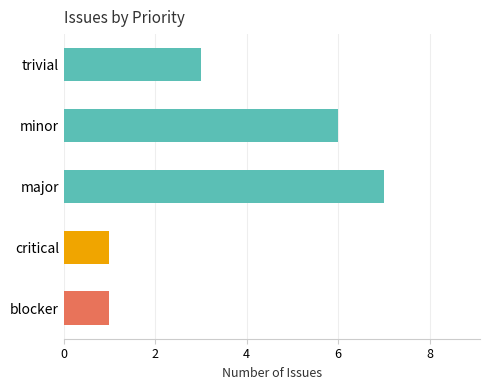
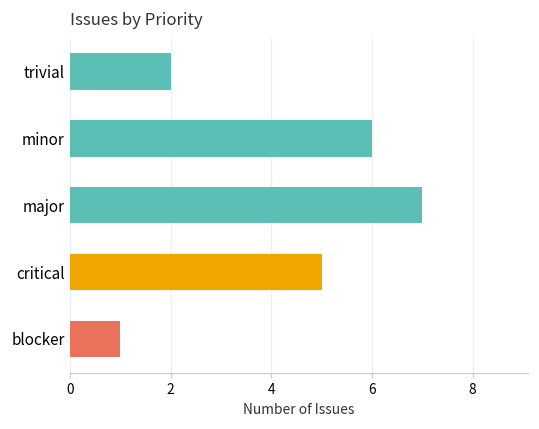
  {
-   "trivial": 3,
+   "trivial": 2,
    "minor": 6,
    "major": 7,
-   "critical": 1,
+   "critical": 5,
    "blocker": 1
  }
